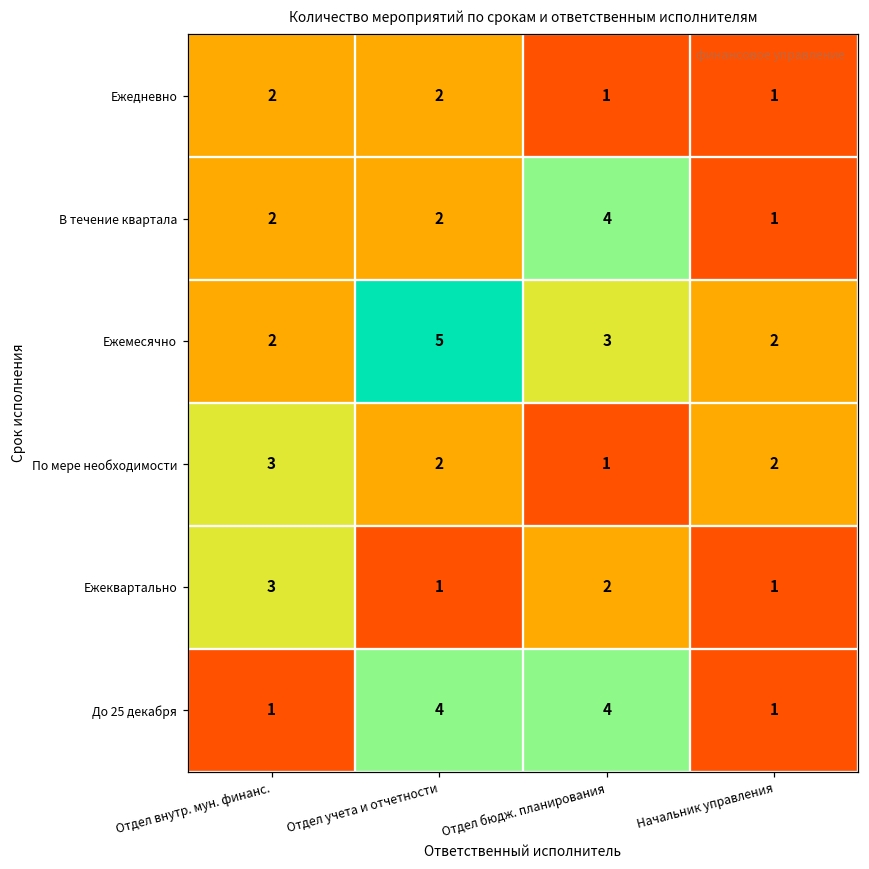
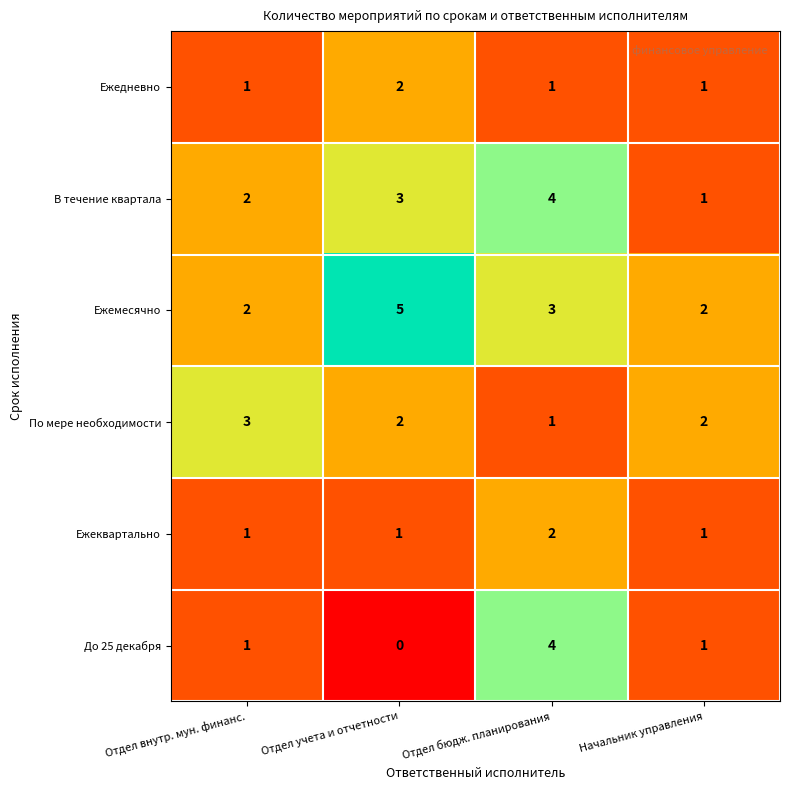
  {
    "Ежедневно": {
-     "Отдел внутр. мун. финанс.": 2,
+     "Отдел внутр. мун. финанс.": 1,
      "Отдел учета и отчетности": 2,
      "Отдел бюдж. планирования": 1
    },
    "В течение квартала": {
      "Отдел внутр. мун. финанс.": 2,
-     "Отдел учета и отчетности": 2,
+     "Отдел учета и отчетности": 3,
      "Отдел бюдж. планирования": 4,
      "Начальник управления": 1
    },
    "Ежемесячно": {
      "Отдел внутр. мун. финанс.": 2,
      "Отдел учета и отчетности": 5,
      "Отдел бюдж. планирования": 3,
      "Начальник управления": 2
    },
    "По мере необходимости": {
      "Отдел внутр. мун. финанс.": 3,
      "Отдел учета и отчетности": 2,
      "Отдел бюдж. планирования": 1,
      "Начальник управления": 2
    },
    "Ежеквартально": {
-     "Отдел внутр. мун. финанс.": 3,
+     "Отдел внутр. мун. финанс.": 1,
      "Отдел учета и отчетности": 1,
      "Отдел бюдж. планирования": 2,
      "Начальник управления": 1
    },
    "До 25 декабря": {
      "Отдел внутр. мун. финанс.": 1,
-     "Отдел учета и отчетности": 4,
+     "Отдел учета и отчетности": 0,
      "Отдел бюдж. планирования": 4,
      "Начальник управления": 1
    }
  }
